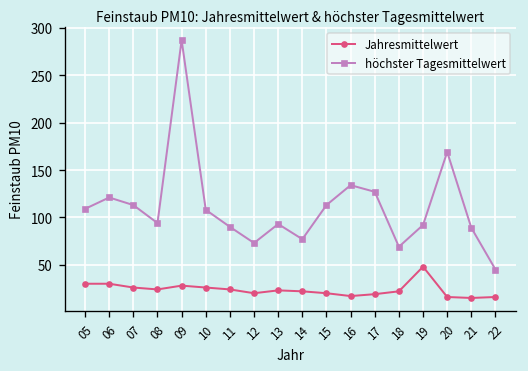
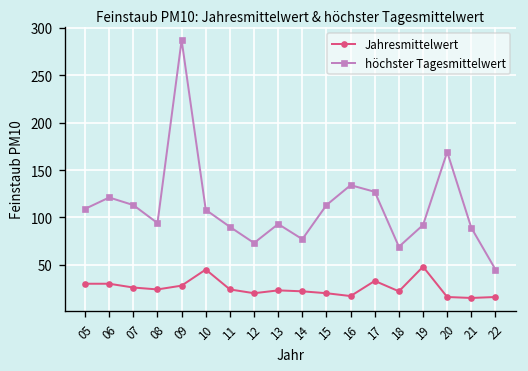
  {
    "Jahresmittelwert": {
      "05": 30,
      "06": 30,
      "07": 30,
      "08": 20,
      "09": 30,
-     "10": 30,
+     "10": 50,
      "11": 20,
      "12": 20,
      "13": 20,
      "14": 20,
      "15": 20,
      "16": 20,
-     "17": 20,
+     "17": 30,
      "18": 20,
      "19": 50,
      "20": 20,
      "21": 20,
      "22": 20
    },
    "höchster Tagesmittelwert": {
      "05": 110,
      "06": 120,
      "07": 110,
      "08": 90,
      "09": 290,
      "10": 110,
      "11": 90,
      "12": 70,
      "13": 90,
      "14": 80,
      "15": 110,
      "16": 130,
      "17": 130,
      "18": 70,
      "19": 90,
      "20": 170,
      "21": 90,
      "22": 50
    }
  }
